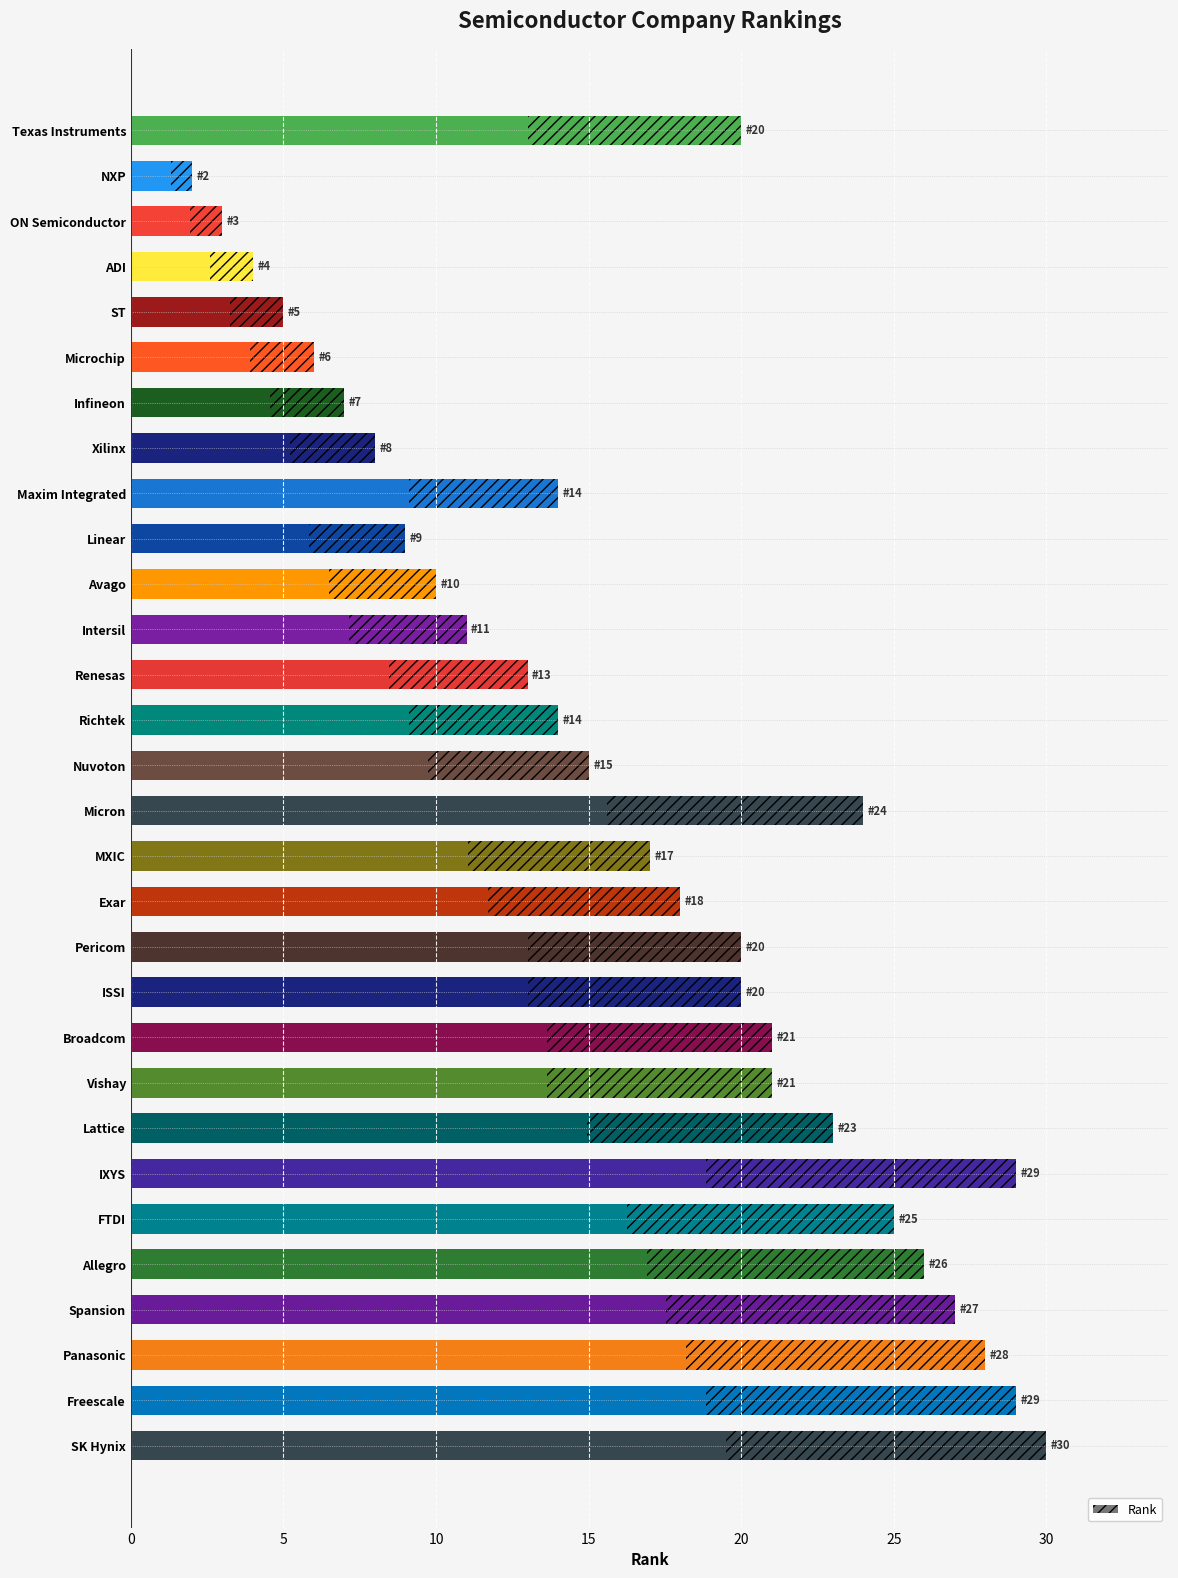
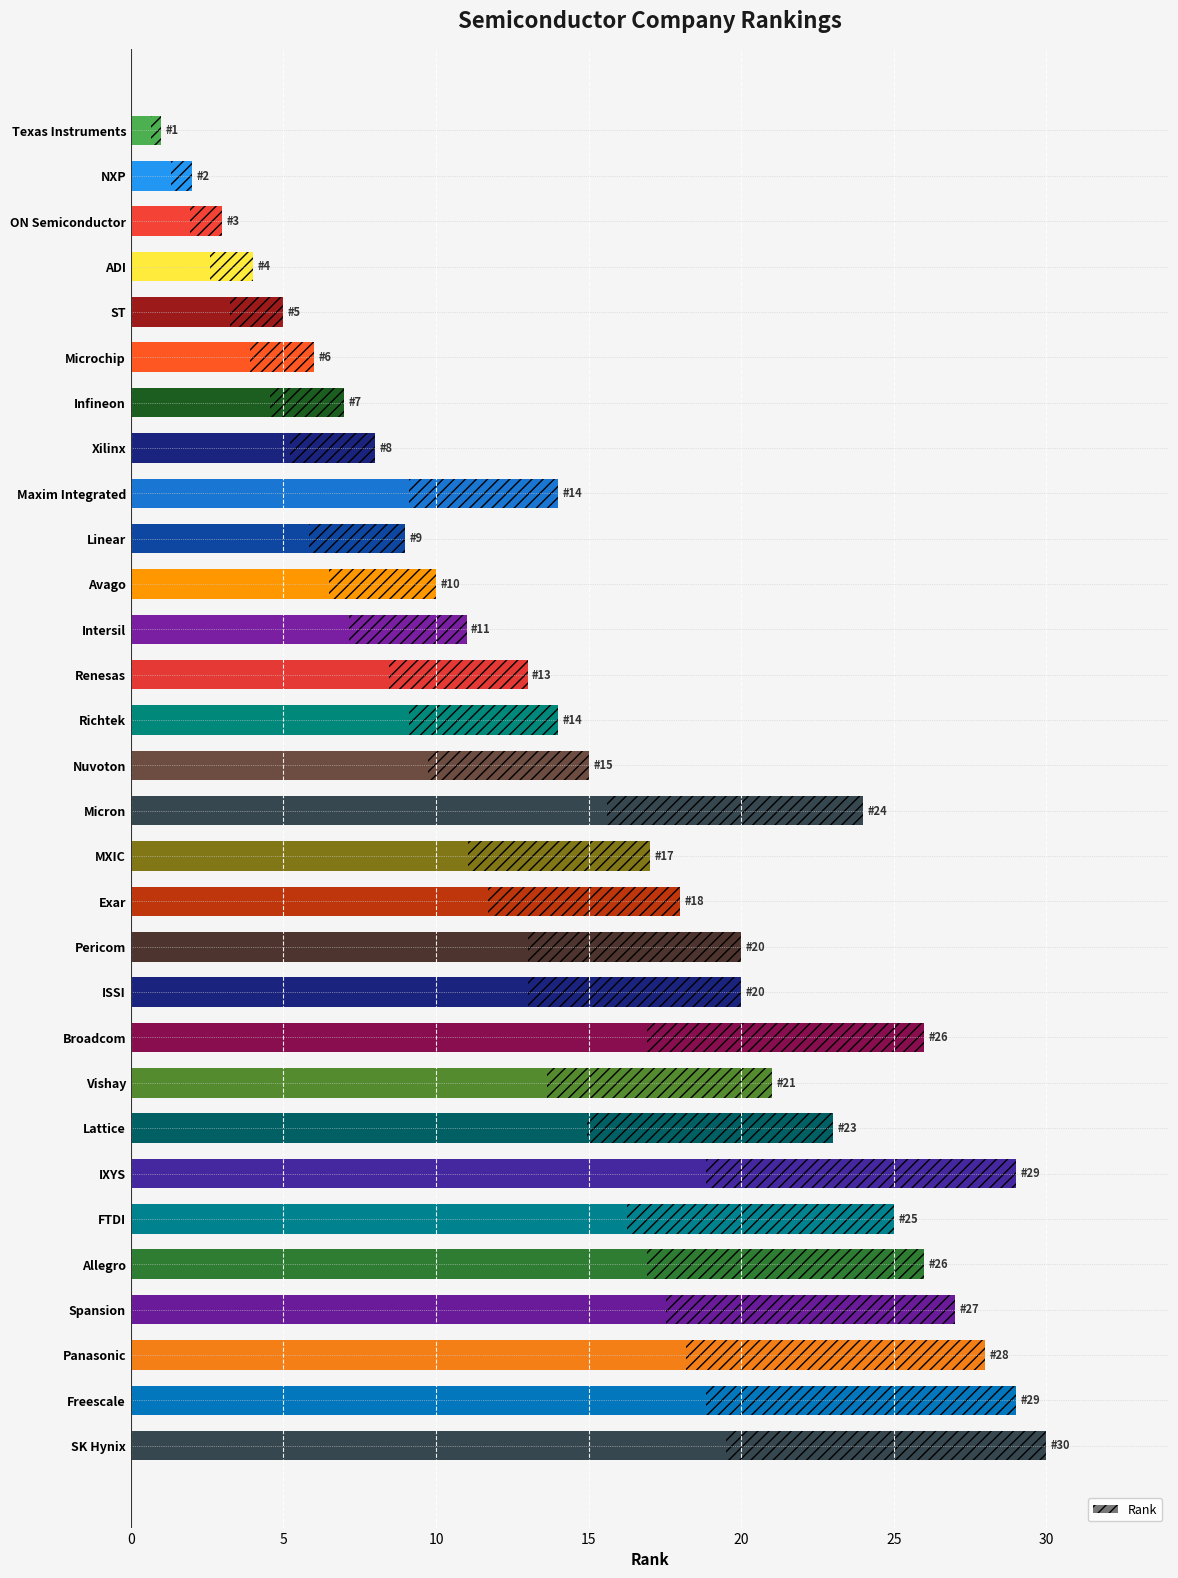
  {
-   "Texas Instruments": 20,
+   "Texas Instruments": 1,
    "NXP": 2,
    "ON Semiconductor": 3,
    "ADI": 4,
    "ST": 5,
    "Microchip": 6,
    "Infineon": 7,
    "Xilinx": 8,
    "Maxim Integrated": 14,
    "Linear": 9,
    "Avago": 10,
    "Intersil": 11,
    "Renesas": 13,
    "Richtek": 14,
    "Nuvoton": 15,
    "Micron": 24,
    "MXIC": 17,
    "Exar": 18,
    "Pericom": 20,
    "ISSI": 20,
-   "Broadcom": 21,
+   "Broadcom": 26,
    "Vishay": 21,
    "Lattice": 23,
    "IXYS": 29,
    "FTDI": 25,
    "Allegro": 26,
    "Spansion": 27,
    "Panasonic": 28,
    "Freescale": 29,
    "SK Hynix": 30
  }
